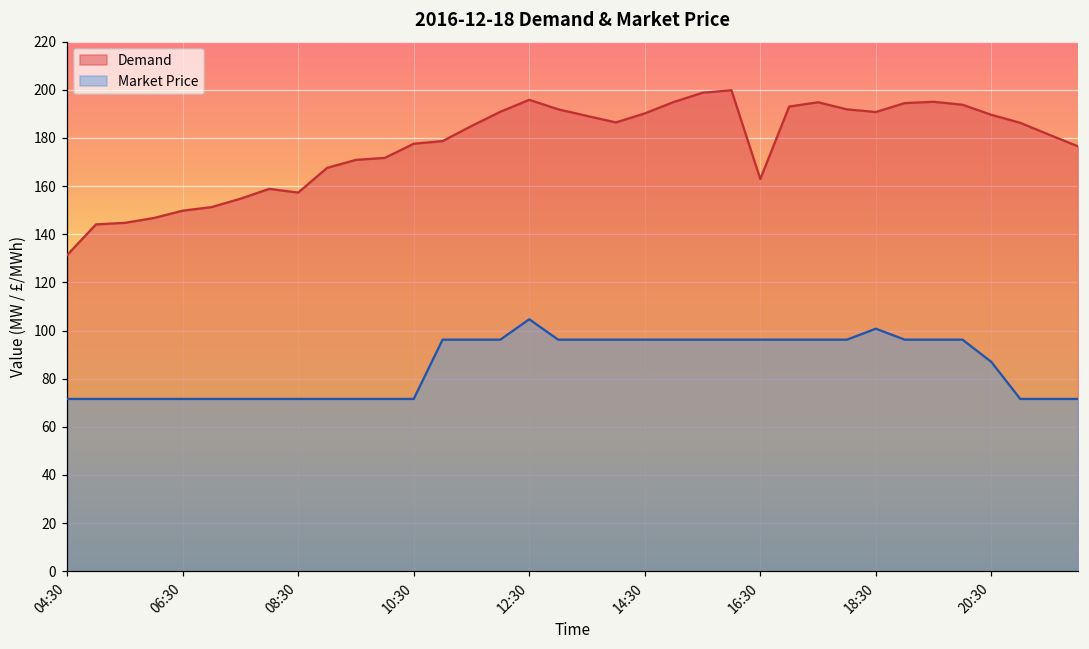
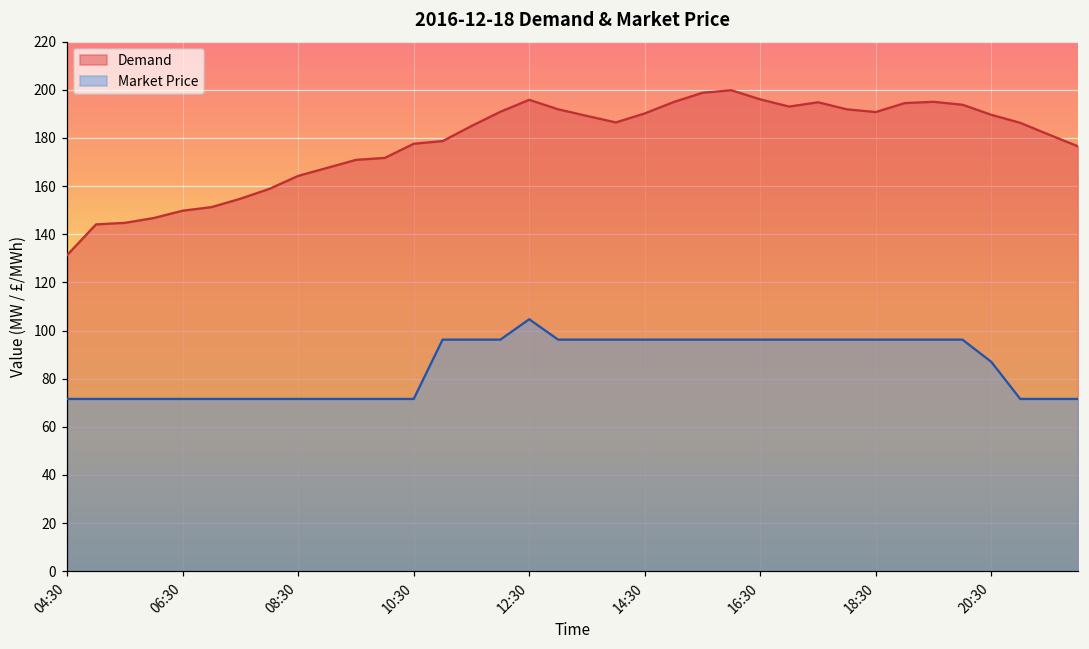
  {
    "Demand": {
      "04:30": 131,
      "06:30": 150,
-     "08:30": 157,
+     "08:30": 164,
      "10:30": 178,
      "12:30": 196,
      "14:30": 190,
-     "16:30": 163,
+     "16:30": 196,
      "18:30": 191,
      "20:30": 190
    },
    "Market Price": {
      "04:30": 72,
      "06:30": 72,
      "08:30": 72,
      "10:30": 72,
      "12:30": 105,
      "14:30": 96,
      "16:30": 96,
-     "18:30": 101,
+     "18:30": 96,
      "20:30": 87
    }
  }
